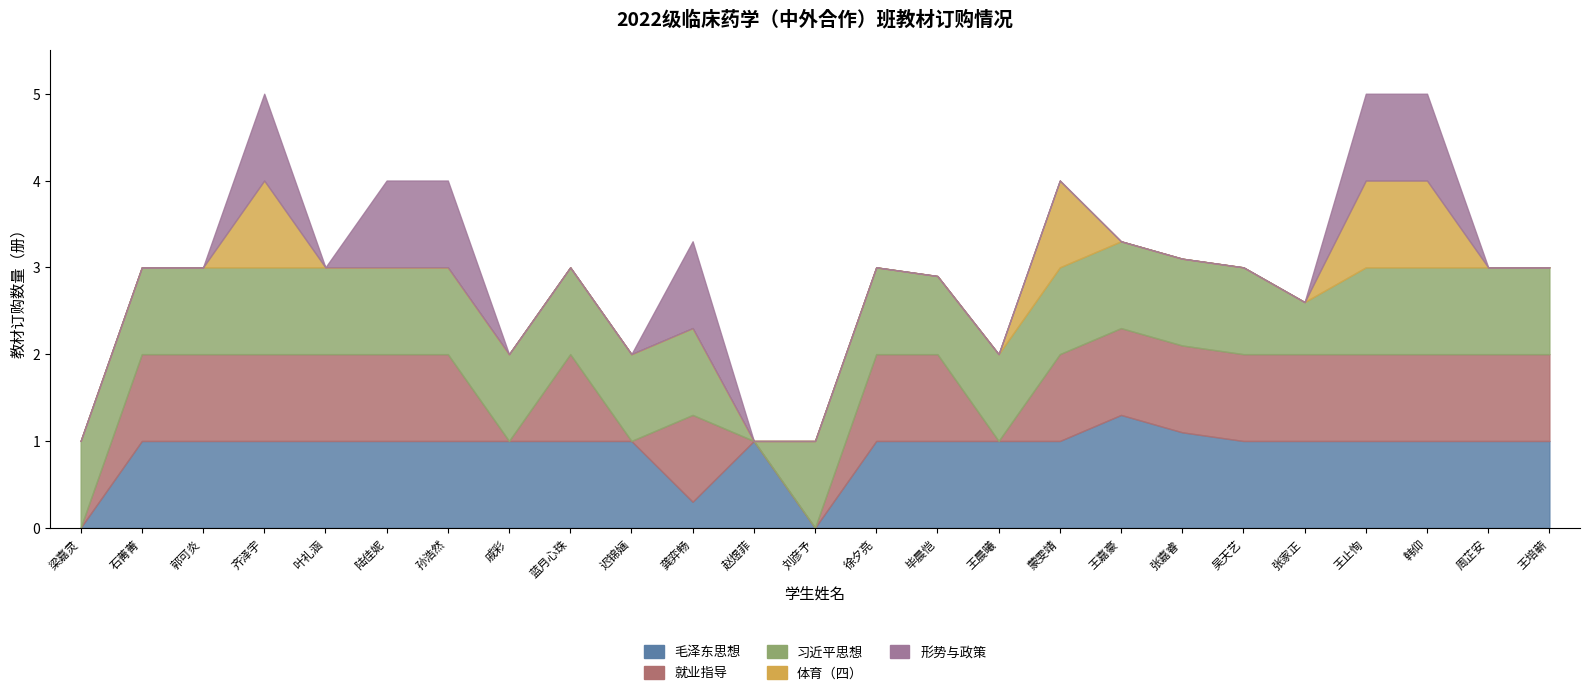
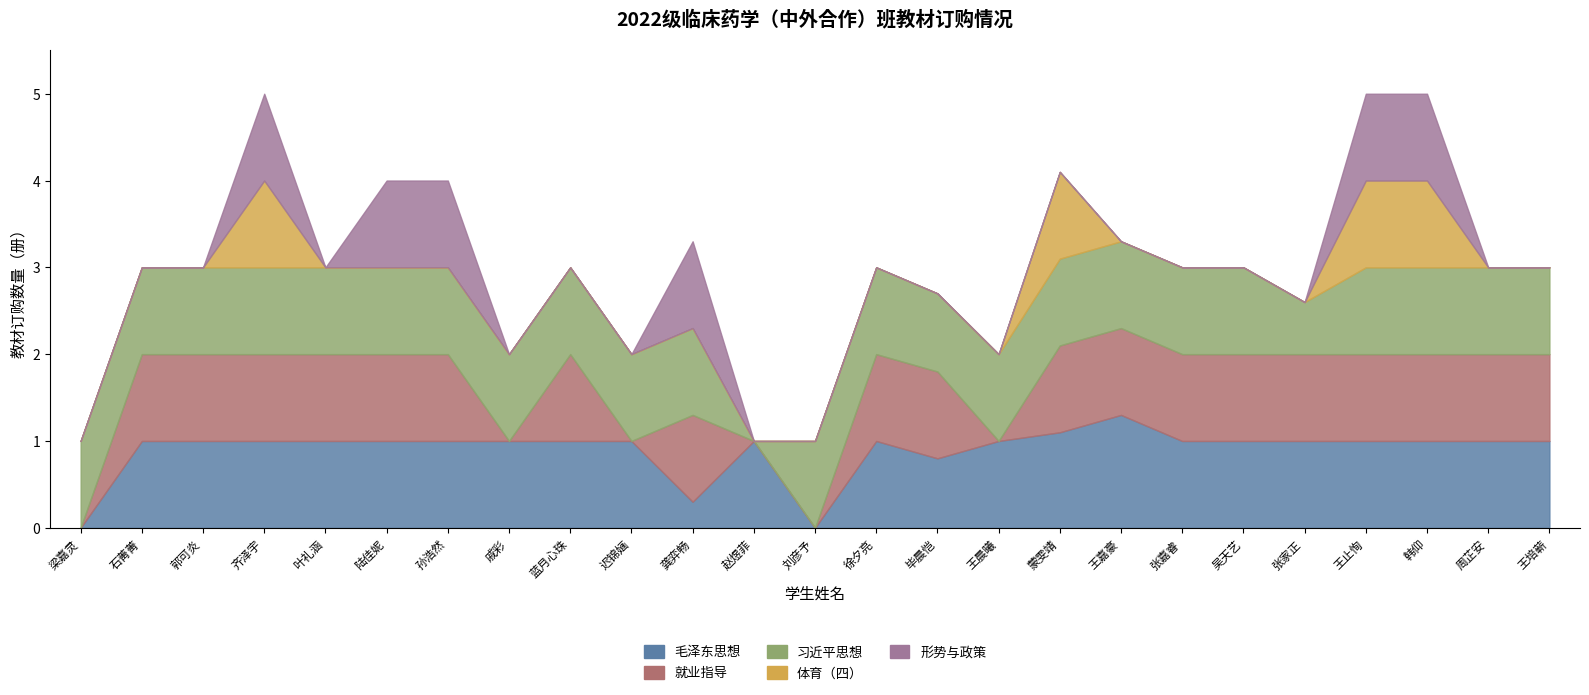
  {
    "毛泽东思想": {
      "石菁菁": 1.0,
      "郭可炎": 1.0,
      "齐泽宇": 1.0,
      "叶礼涵": 1.0,
      "陆佳妮": 1.0,
      "孙浩然": 1.0,
      "蓝月心珠": 1.0,
      "龚弈畅": 0.3,
      "徐夕亮": 1.0,
-     "毕晨恺": 1.0,
-     "蒙雯靖": 1.0,
+     "毕晨恺": 0.8,
+     "蒙雯靖": 1.1,
      "王嘉豪": 1.3,
-     "张嘉睿": 1.1,
+     "张嘉睿": 1.0,
      "吴天艺": 1.0,
      "张家正": 1.0,
      "王止恂": 1.0,
      "韩仰": 1.0,
      "周芷安": 1.0,
      "王培蕲": 1.0
    },
    "习近平思想": {
      "齐泽宇": 1.0,
      "蒙雯靖": 1.0,
      "王止恂": 1.0,
      "韩仰": 1.0
    },
    "体育（四）": {
      "齐泽宇": 1.0,
      "王止恂": 1.0,
      "韩仰": 1.0
    }
  }
